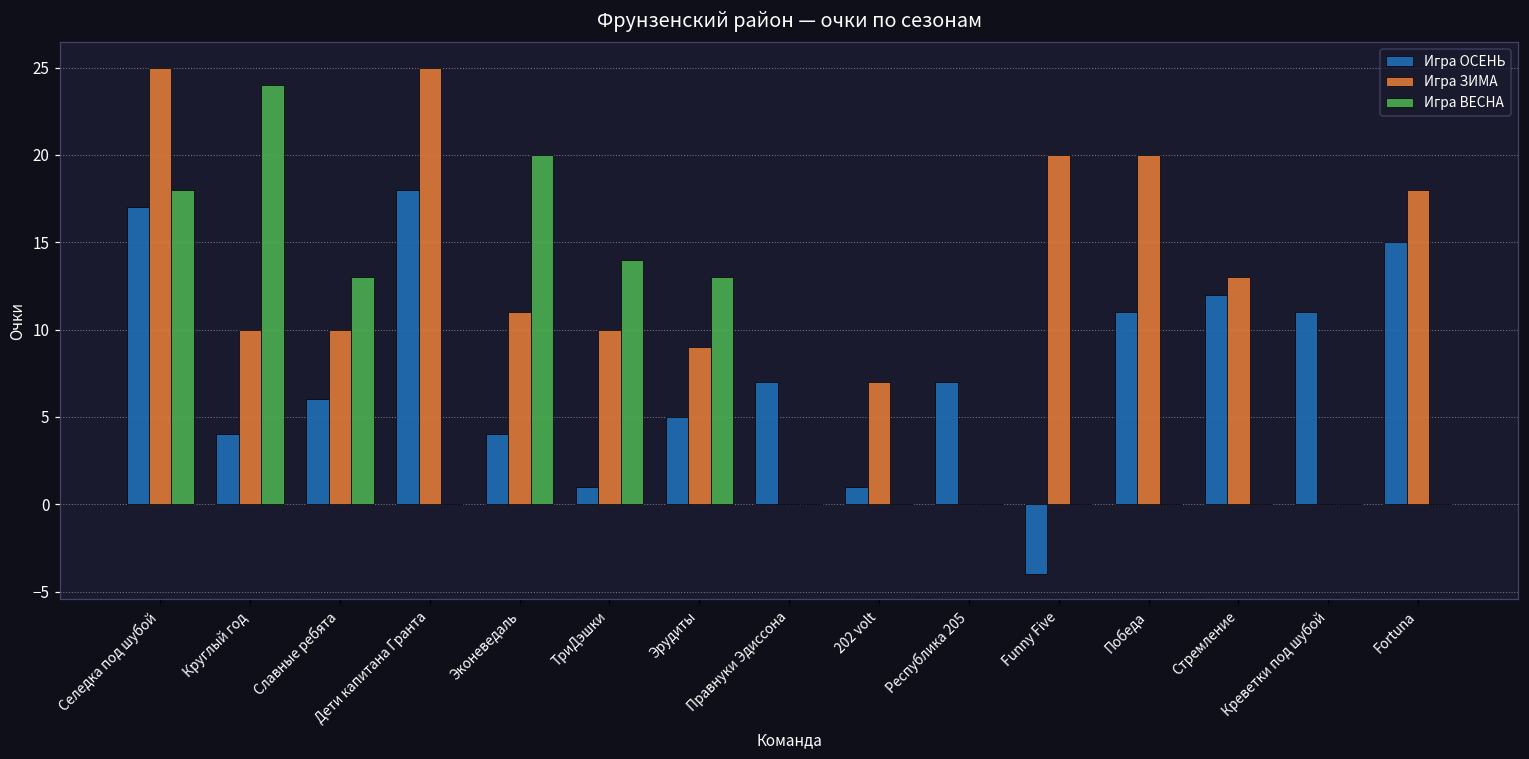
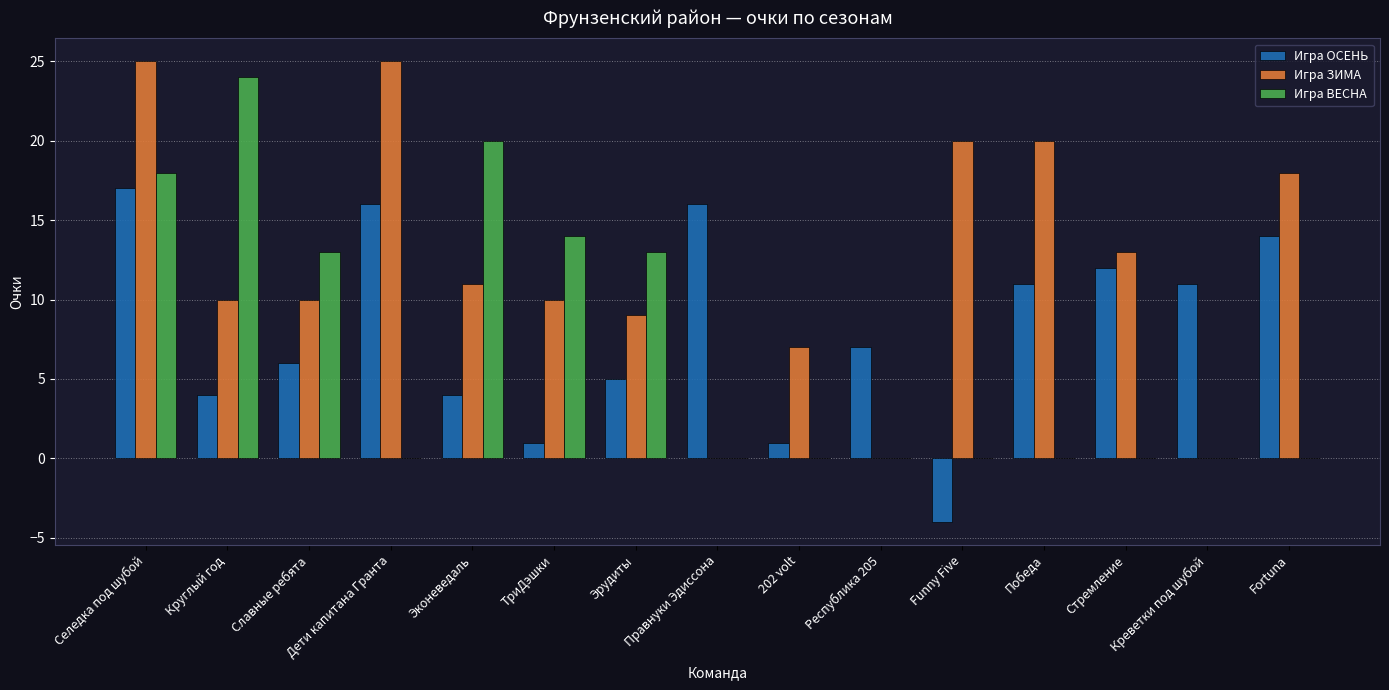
  {
    "Игра ОСЕНЬ": {
      "Селедка под шубой": 17,
      "Круглый год": 4,
      "Славные ребята": 6,
-     "Дети капитана Гранта": 18,
+     "Дети капитана Гранта": 16,
      "Эконеведаль": 4,
      "ТриДэшки": 1,
      "Эрудиты": 5,
-     "Правнуки Эдиссона": 7,
+     "Правнуки Эдиссона": 16,
      "202 volt": 1,
      "Республика 205": 7,
      "Funny Five": -4,
      "Победа": 11,
      "Стремление": 12,
      "Креветки под шубой": 11,
-     "Fortuna": 15
+     "Fortuna": 14
    },
    "Игра ЗИМА": {
      "Селедка под шубой": 25,
      "Круглый год": 10,
      "Славные ребята": 10,
      "Дети капитана Гранта": 25,
      "Эконеведаль": 11,
      "ТриДэшки": 10,
      "Эрудиты": 9,
      "Правнуки Эдиссона": 0,
      "202 volt": 7,
      "Республика 205": 0,
      "Funny Five": 20,
      "Победа": 20,
      "Стремление": 13,
      "Креветки под шубой": 0,
      "Fortuna": 18
    },
    "Игра ВЕСНА": {
      "Селедка под шубой": 18,
      "Круглый год": 24,
      "Славные ребята": 13,
      "Дети капитана Гранта": 0,
      "Эконеведаль": 20,
      "ТриДэшки": 14,
      "Эрудиты": 13,
      "Правнуки Эдиссона": 0,
      "202 volt": 0,
      "Республика 205": 0,
      "Funny Five": 0,
      "Победа": 0,
      "Стремление": 0,
      "Креветки под шубой": 0,
      "Fortuna": 0
    }
  }
